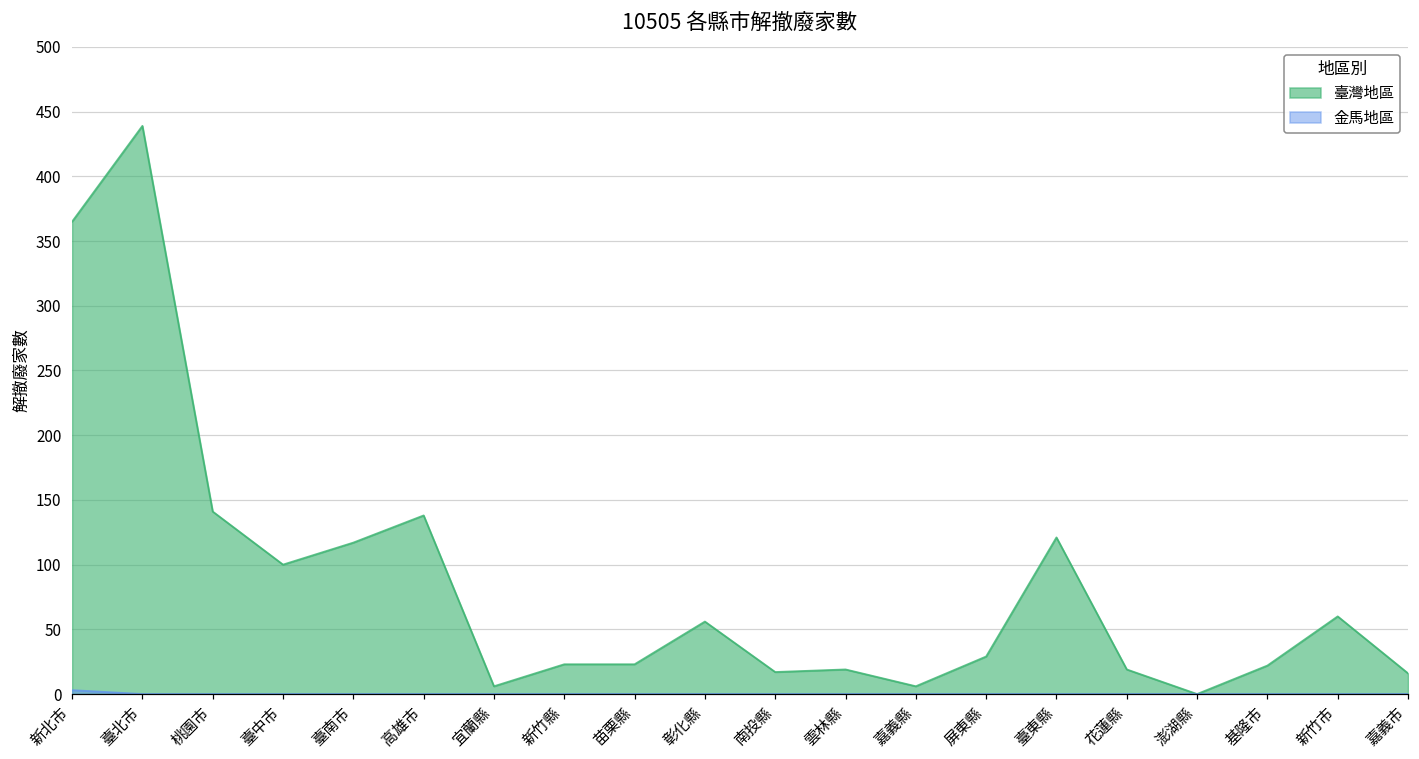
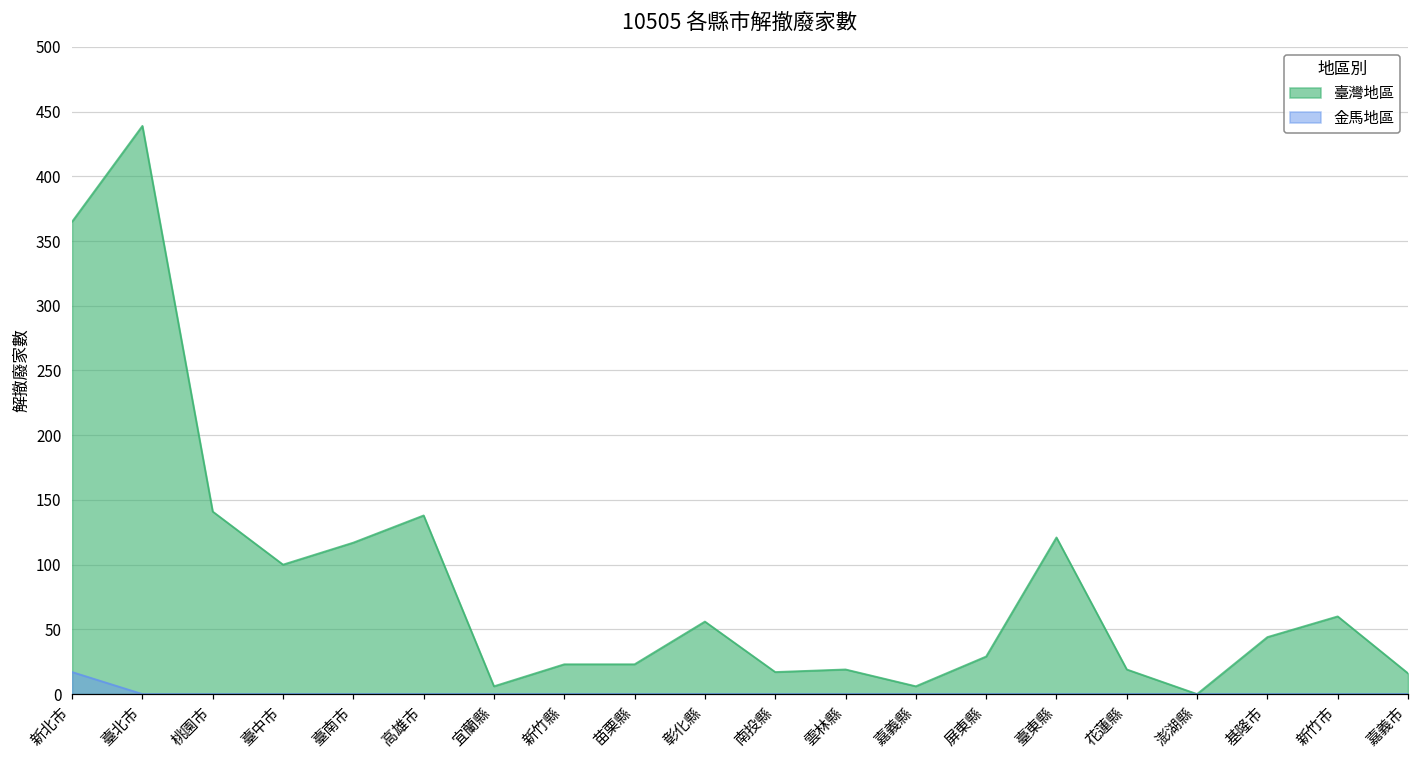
  {
    "臺灣地區": {
      "新北市": 365,
      "臺北市": 439,
      "桃園市": 141,
      "臺中市": 100,
      "臺南市": 117,
      "高雄市": 138,
      "宜蘭縣": 6,
      "新竹縣": 23,
      "苗栗縣": 23,
      "彰化縣": 56,
      "南投縣": 17,
      "雲林縣": 19,
      "嘉義縣": 6,
      "屏東縣": 29,
      "臺東縣": 121,
      "花蓮縣": 19,
-     "基隆市": 22,
+     "基隆市": 44,
      "新竹市": 60,
      "嘉義市": 16
    },
    "金馬地區": {
-     "新北市": 3,
+     "新北市": 17,
      "臺北市": 0,
      "桃園市": 0,
      "臺中市": 0,
      "臺南市": 0,
      "高雄市": 0,
      "宜蘭縣": 0,
      "新竹縣": 0,
      "苗栗縣": 0,
      "彰化縣": 0,
      "南投縣": 0,
      "雲林縣": 0,
      "嘉義縣": 0,
      "屏東縣": 0,
      "臺東縣": 0,
      "花蓮縣": 0,
      "基隆市": 0,
      "新竹市": 0,
      "嘉義市": 0
    }
  }
